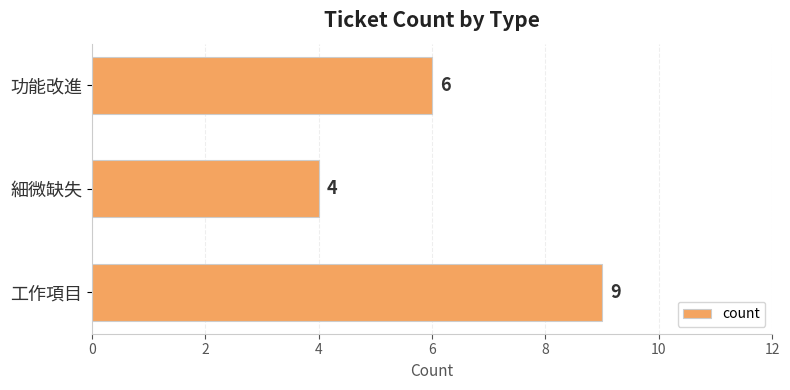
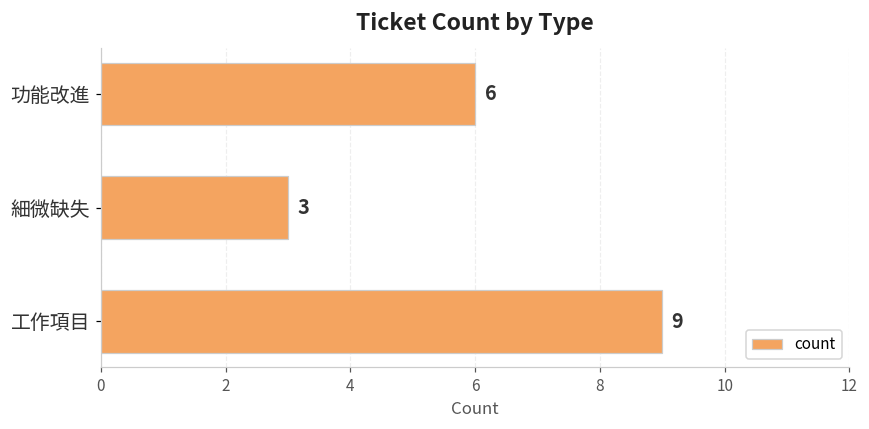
  {
    "功能改進": 6,
-   "細微缺失": 4,
+   "細微缺失": 3,
    "工作項目": 9
  }
